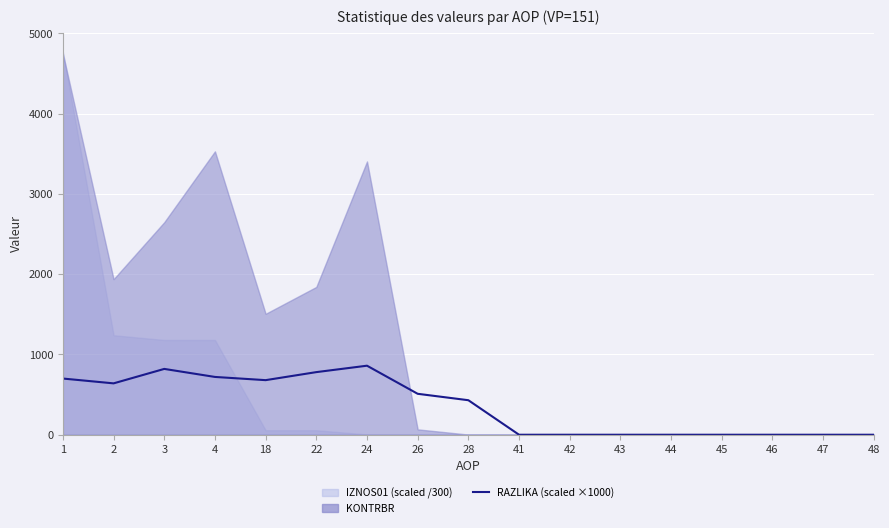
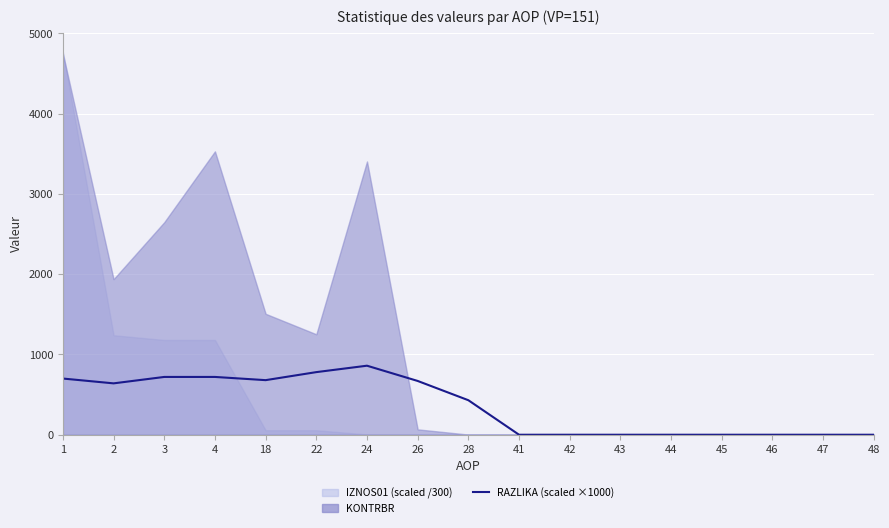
  {
    "RAZLIKA (scaled ×1000)": {
      "1": 700,
      "2": 600,
-     "3": 800,
+     "3": 700,
      "4": 700,
      "18": 700,
      "22": 800,
      "24": 900,
-     "26": 500,
+     "26": 700,
      "28": 400
    },
    "IZNOS01 (scaled /300)": {
      "2": 1200,
      "3": 1200,
      "4": 1200,
      "18": 100,
      "22": 100
    },
    "KONTRBR": {
      "2": 1900,
      "3": 2600,
      "4": 3500,
      "18": 1500,
-     "22": 1800,
+     "22": 1300,
      "24": 3400,
      "26": 100
    }
  }
